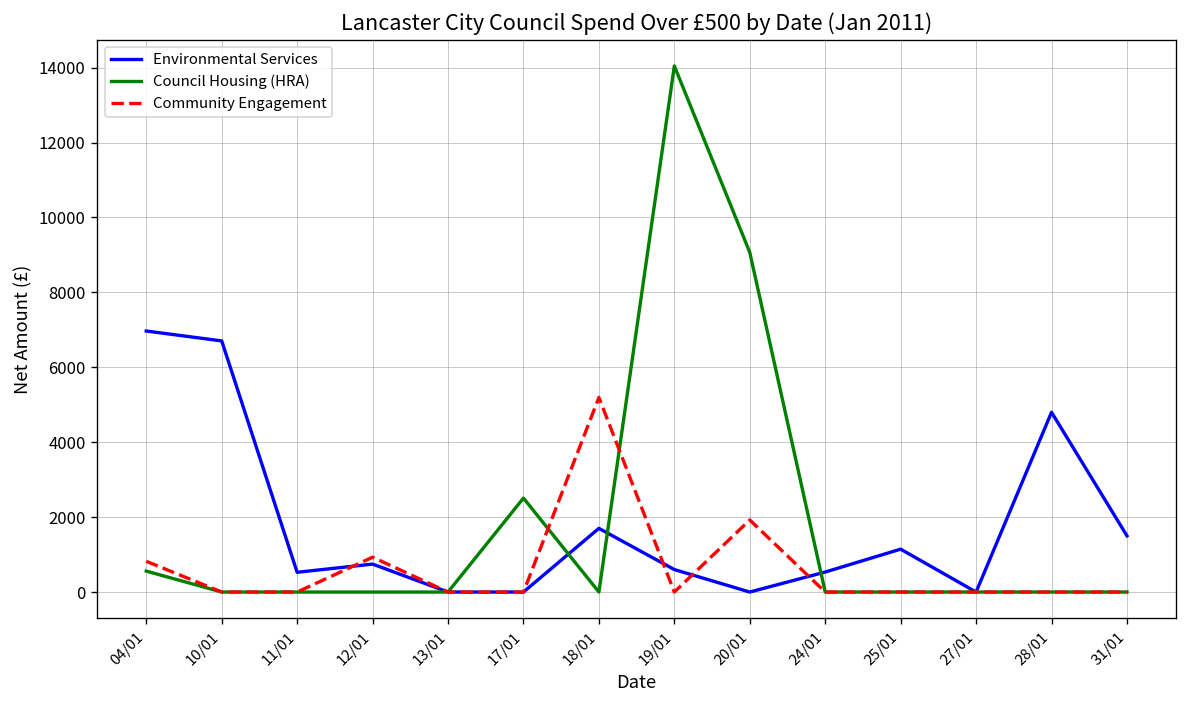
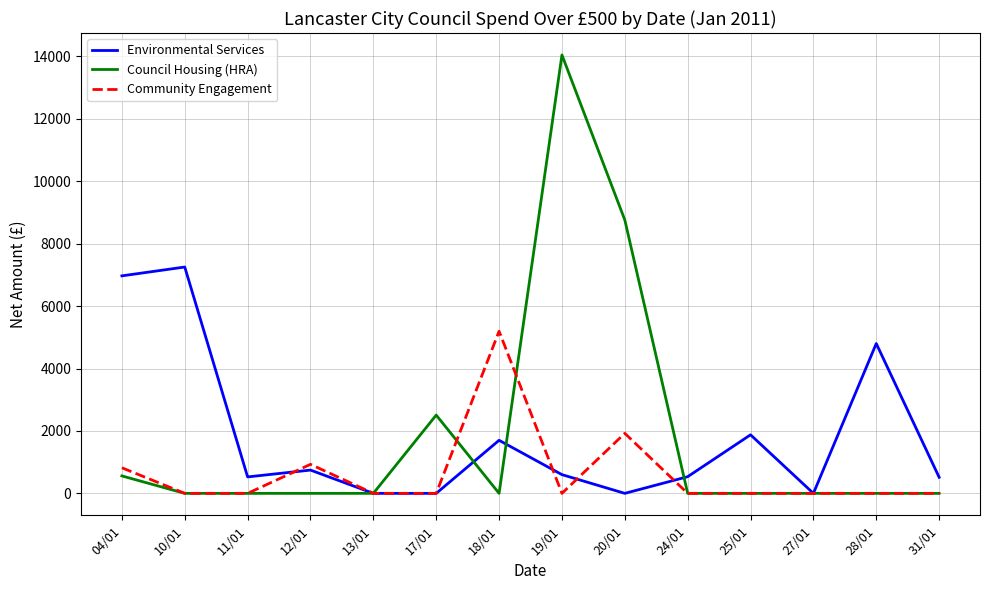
  {
    "Environmental Services": {
      "04/01": 7000,
-     "10/01": 6700,
+     "10/01": 7300,
      "11/01": 500,
      "12/01": 700,
      "18/01": 1700,
      "19/01": 600,
      "20/01": 0,
      "24/01": 500,
-     "25/01": 1100,
+     "25/01": 1900,
      "28/01": 4800,
-     "31/01": 1500
+     "31/01": 500
    },
    "Council Housing (HRA)": {
      "04/01": 600,
      "12/01": 0,
      "17/01": 2500,
      "18/01": 0,
      "19/01": 14000,
-     "20/01": 9100
+     "20/01": 8800
    },
    "Community Engagement": {
      "04/01": 800,
      "12/01": 900,
      "18/01": 5200,
      "19/01": 0,
      "20/01": 1900
    }
  }
